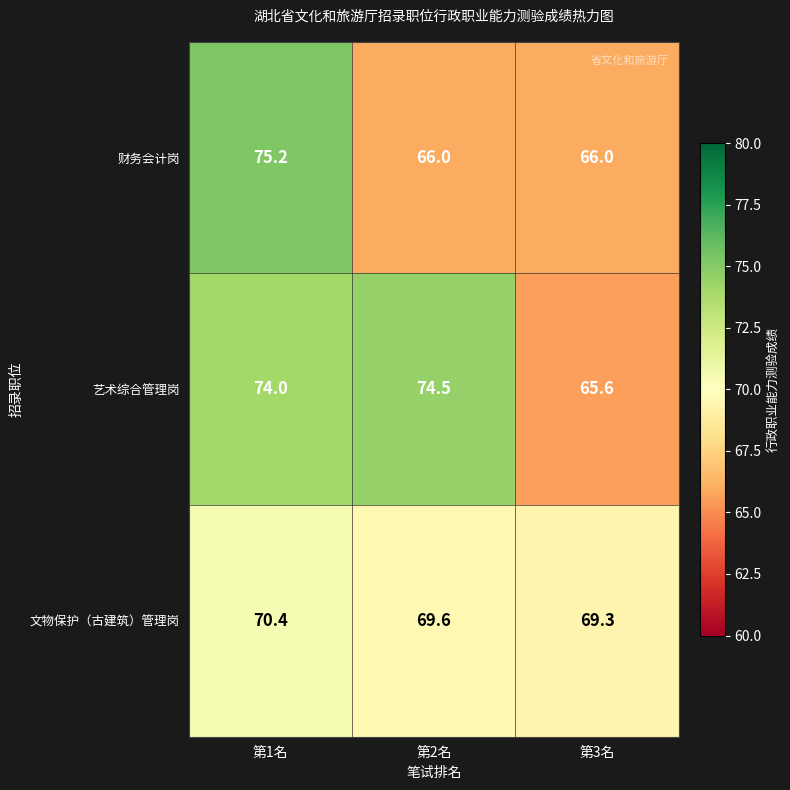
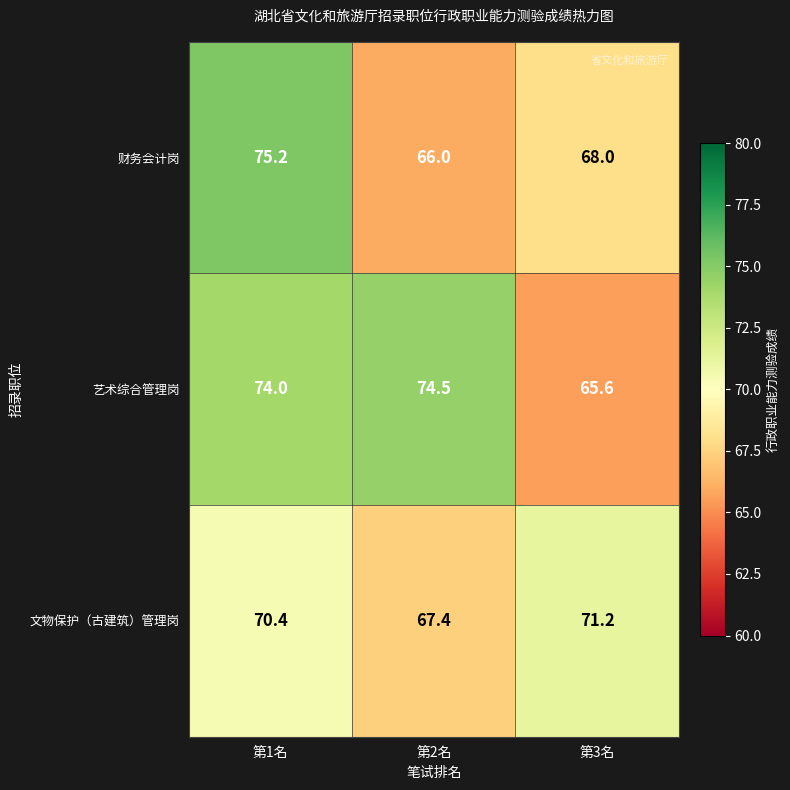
  {
    "财务会计岗": {
      "第1名": 75.2,
      "第2名": 66.0,
-     "第3名": 66.0
+     "第3名": 68.0
    },
    "艺术综合管理岗": {
      "第1名": 74.0,
      "第2名": 74.5,
      "第3名": 65.6
    },
    "文物保护（古建筑）管理岗": {
      "第1名": 70.4,
-     "第2名": 69.6,
-     "第3名": 69.3
+     "第2名": 67.4,
+     "第3名": 71.2
    }
  }
